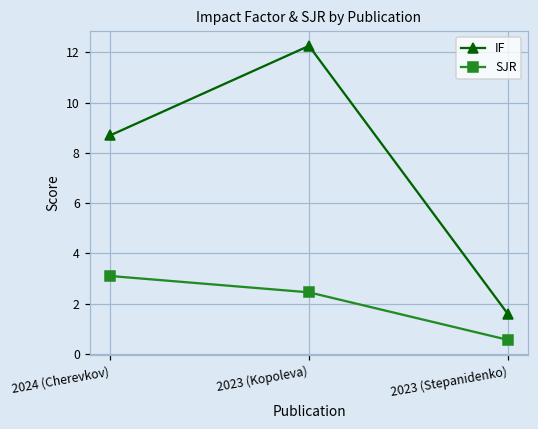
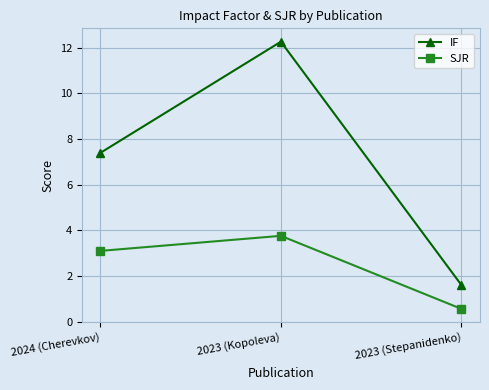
  {
    "IF": {
-     "2024 (Cherevkov)": 8.7,
+     "2024 (Cherevkov)": 7.4,
      "2023 (Kopoleva)": 12.3,
      "2023 (Stepanidenko)": 1.6
    },
    "SJR": {
      "2024 (Cherevkov)": 3.1,
-     "2023 (Kopoleva)": 2.5,
+     "2023 (Kopoleva)": 3.8,
      "2023 (Stepanidenko)": 0.6
    }
  }
